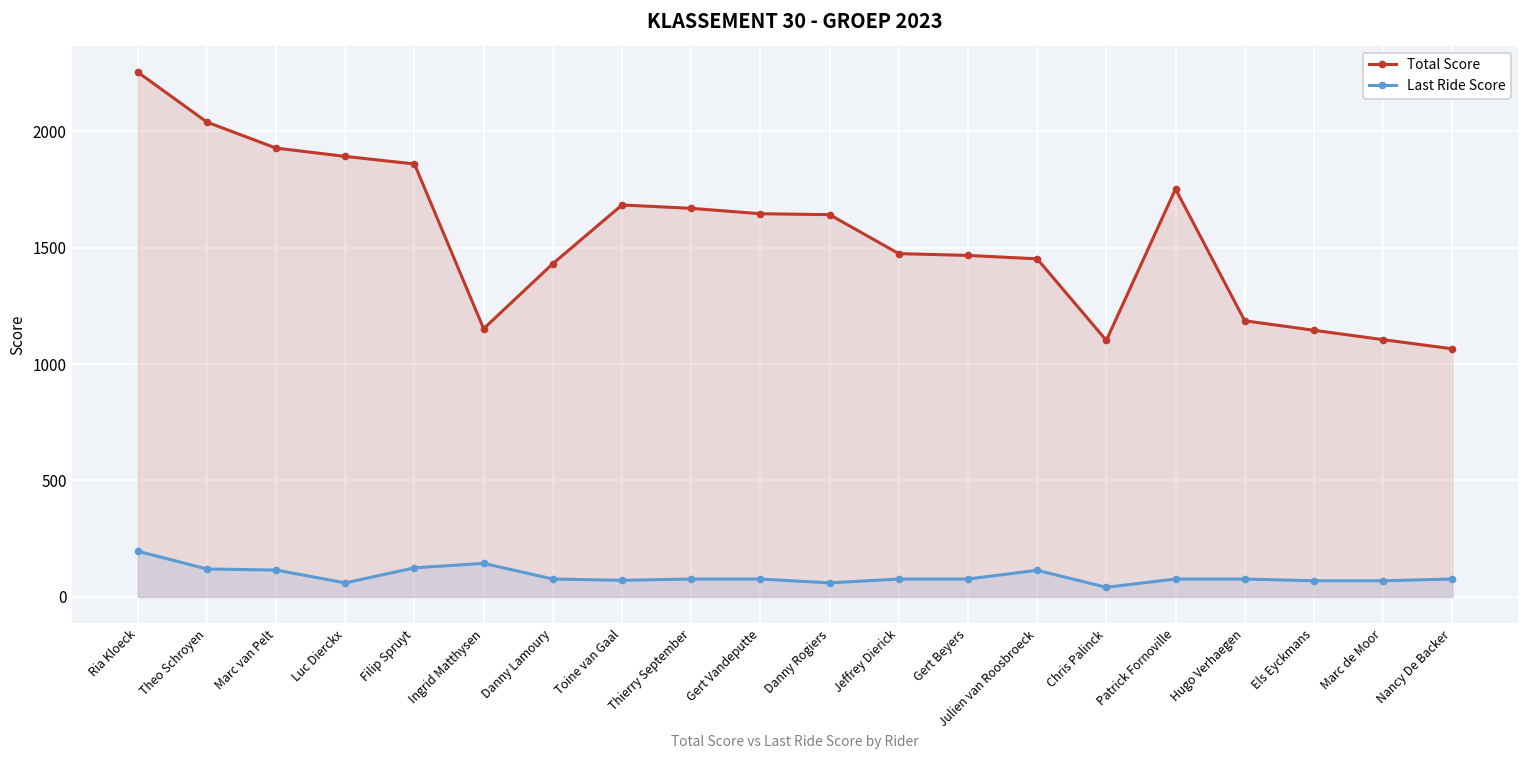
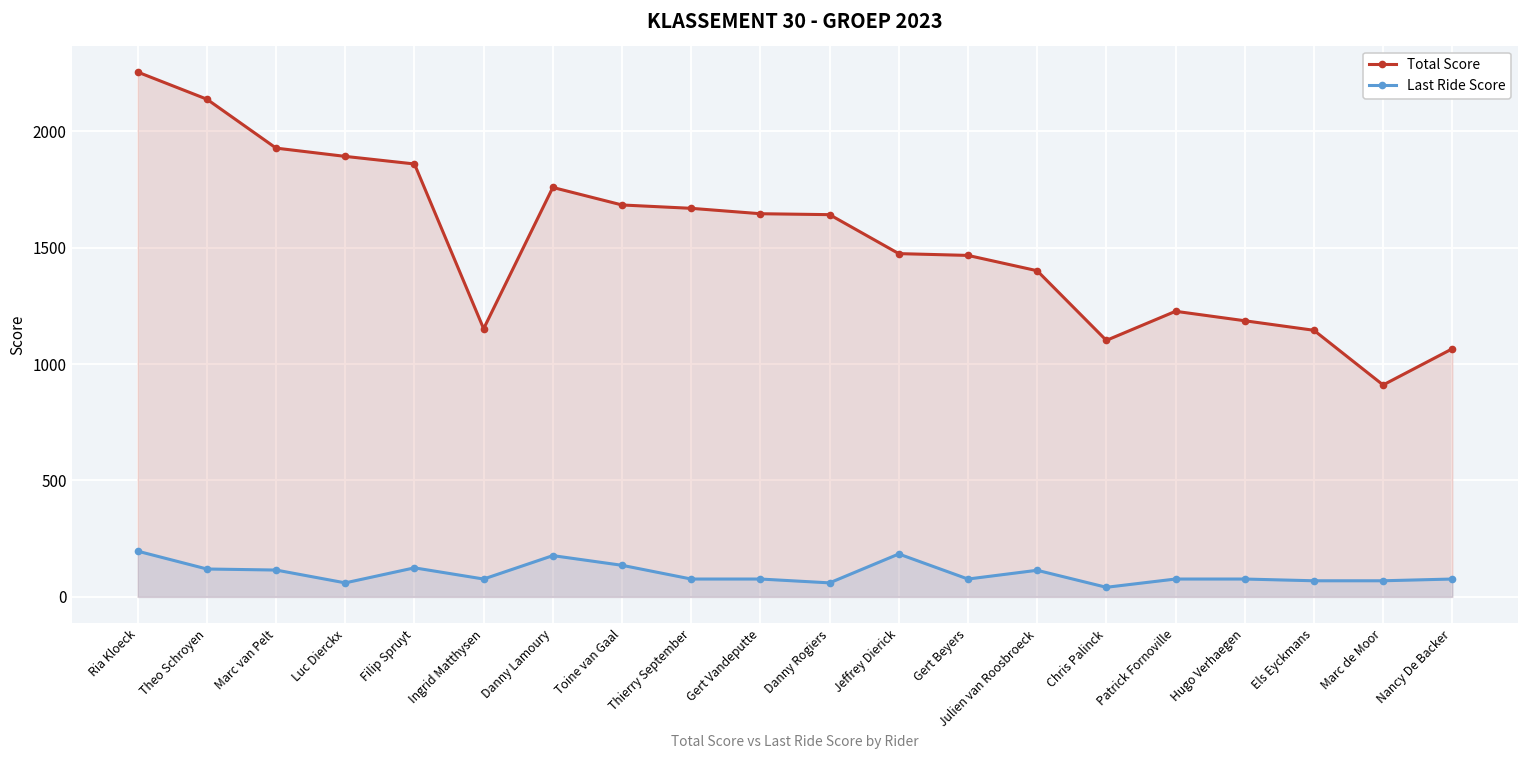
  {
    "Total Score": {
      "Ria Kloeck": 2250,
-     "Theo Schroyen": 2040,
+     "Theo Schroyen": 2140,
      "Marc van Pelt": 1930,
      "Luc Dierckx": 1890,
      "Filip Spruyt": 1860,
      "Ingrid Matthysen": 1150,
-     "Danny Lamoury": 1430,
+     "Danny Lamoury": 1760,
      "Toine van Gaal": 1680,
      "Thierry September": 1670,
      "Gert Vandeputte": 1650,
      "Danny Rogiers": 1640,
      "Jeffrey Dierick": 1470,
      "Gert Beyers": 1470,
-     "Julien van Roosbroeck": 1450,
+     "Julien van Roosbroeck": 1400,
      "Chris Palinck": 1100,
-     "Patrick Fornoville": 1750,
+     "Patrick Fornoville": 1230,
      "Hugo Verhaegen": 1190,
      "Els Eyckmans": 1150,
-     "Marc de Moor": 1110,
+     "Marc de Moor": 910,
      "Nancy De Backer": 1070
    },
    "Last Ride Score": {
      "Ria Kloeck": 200,
      "Theo Schroyen": 120,
      "Marc van Pelt": 120,
      "Luc Dierckx": 60,
      "Filip Spruyt": 120,
-     "Ingrid Matthysen": 140,
-     "Danny Lamoury": 80,
-     "Toine van Gaal": 70,
+     "Ingrid Matthysen": 80,
+     "Danny Lamoury": 180,
+     "Toine van Gaal": 140,
      "Thierry September": 80,
      "Gert Vandeputte": 80,
      "Danny Rogiers": 60,
-     "Jeffrey Dierick": 80,
+     "Jeffrey Dierick": 180,
      "Gert Beyers": 80,
      "Julien van Roosbroeck": 110,
      "Chris Palinck": 40,
      "Patrick Fornoville": 80,
      "Hugo Verhaegen": 80,
      "Els Eyckmans": 70,
      "Marc de Moor": 70,
      "Nancy De Backer": 80
    }
  }
